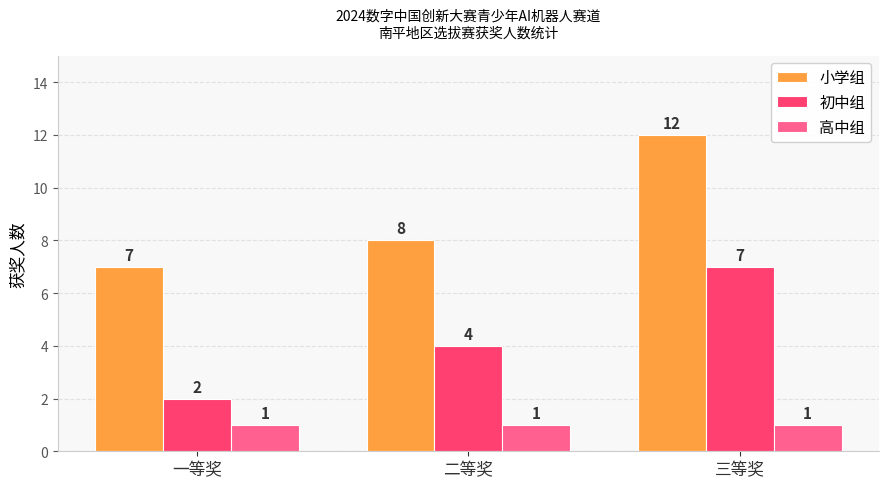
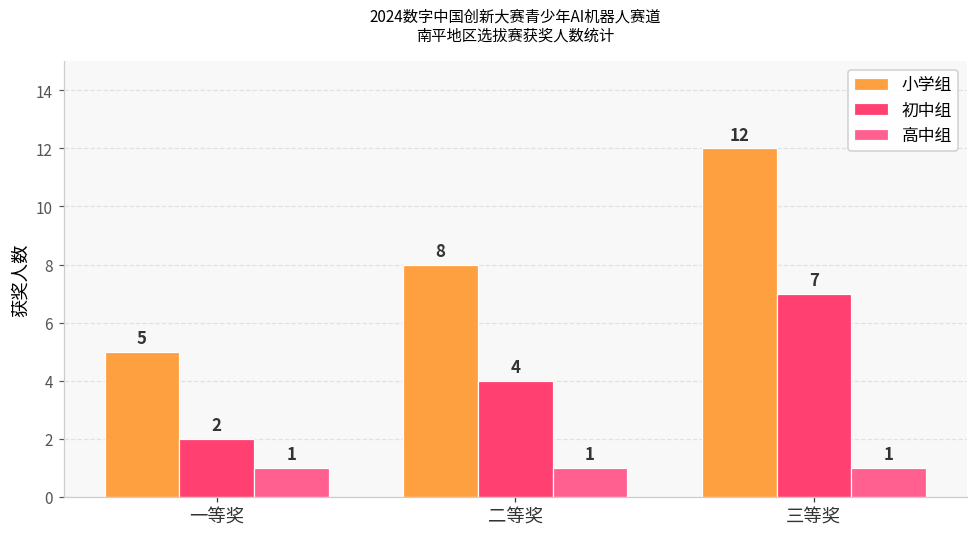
  {
    "小学组": {
-     "一等奖": 7,
+     "一等奖": 5,
      "二等奖": 8,
      "三等奖": 12
    }
  }
